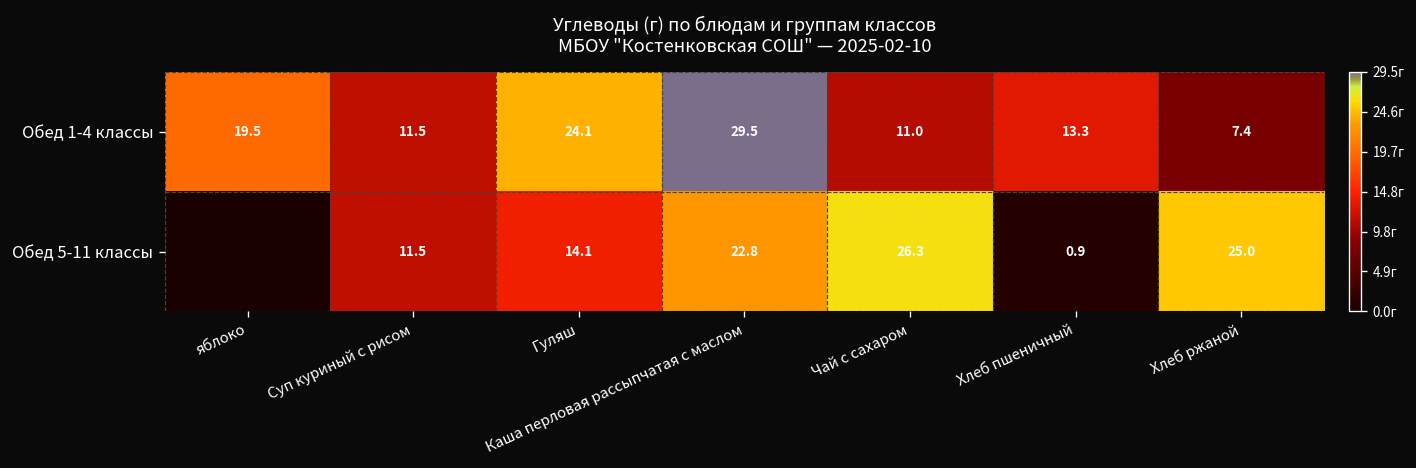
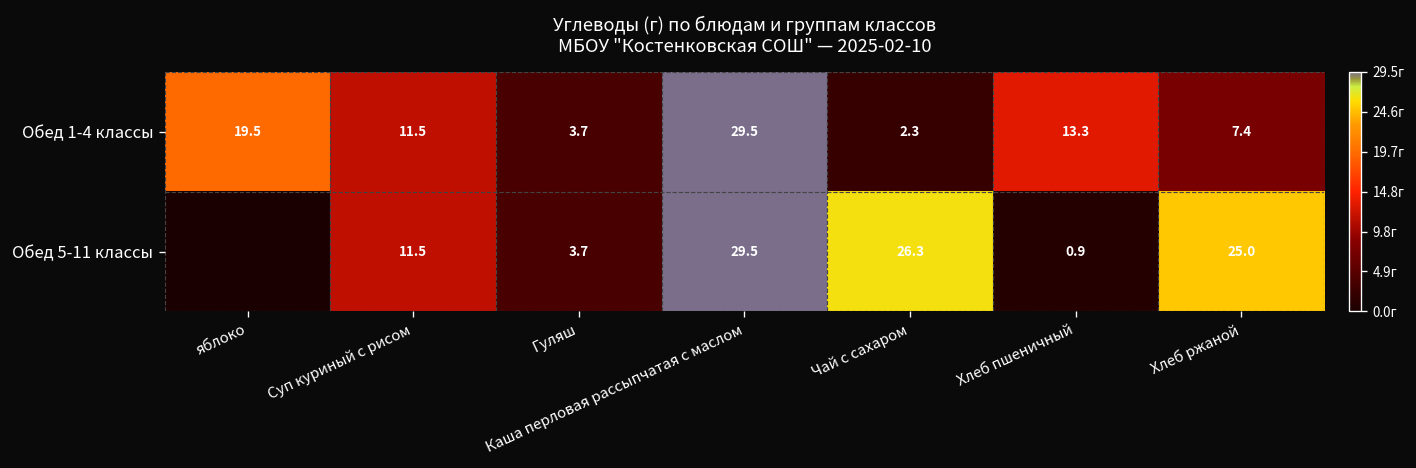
  {
    "Обед 1-4 классы": {
      "яблоко": 19.5,
      "Суп куриный с рисом": 11.5,
-     "Гуляш": 24.1,
+     "Гуляш": 3.7,
      "Каша перловая рассыпчатая с маслом": 29.5,
-     "Чай с сахаром": 11.0,
+     "Чай с сахаром": 2.3,
      "Хлеб пшеничный": 13.3,
      "Хлеб ржаной": 7.4
    },
    "Обед 5-11 классы": {
      "Суп куриный с рисом": 11.5,
-     "Гуляш": 14.1,
-     "Каша перловая рассыпчатая с маслом": 22.8,
+     "Гуляш": 3.7,
+     "Каша перловая рассыпчатая с маслом": 29.5,
      "Чай с сахаром": 26.3,
      "Хлеб пшеничный": 0.9,
      "Хлеб ржаной": 25.0
    }
  }
